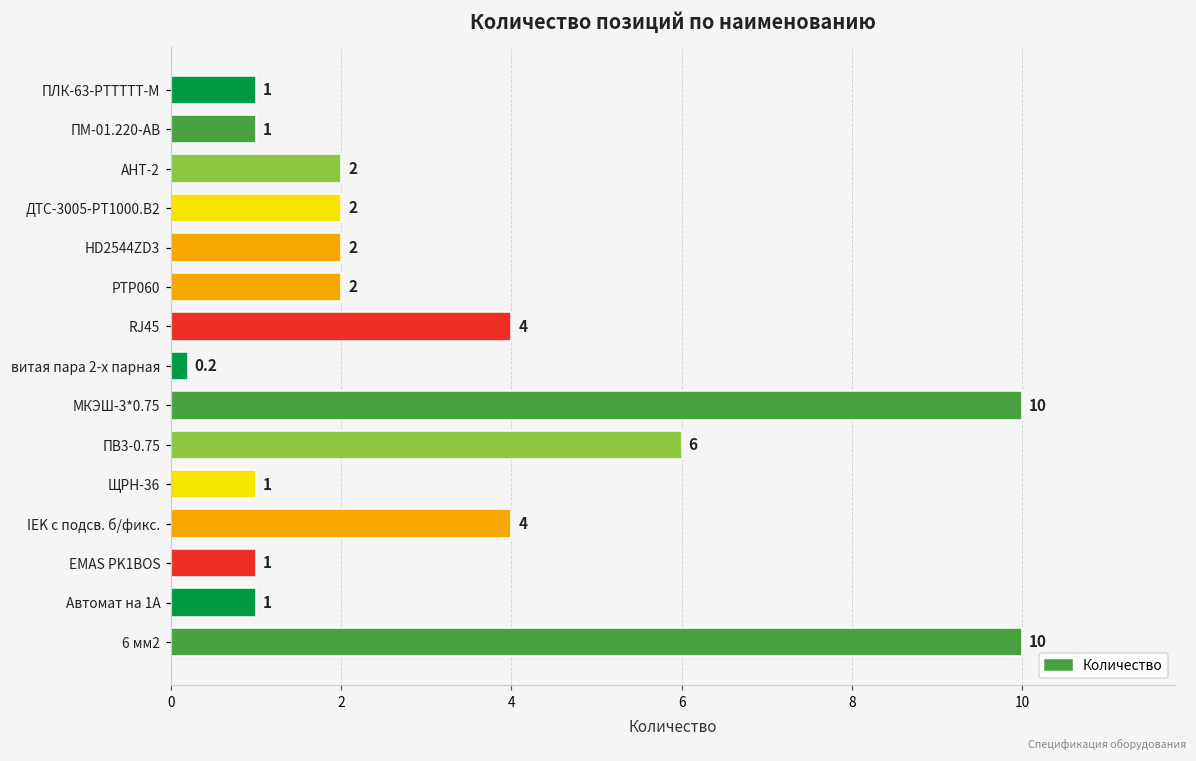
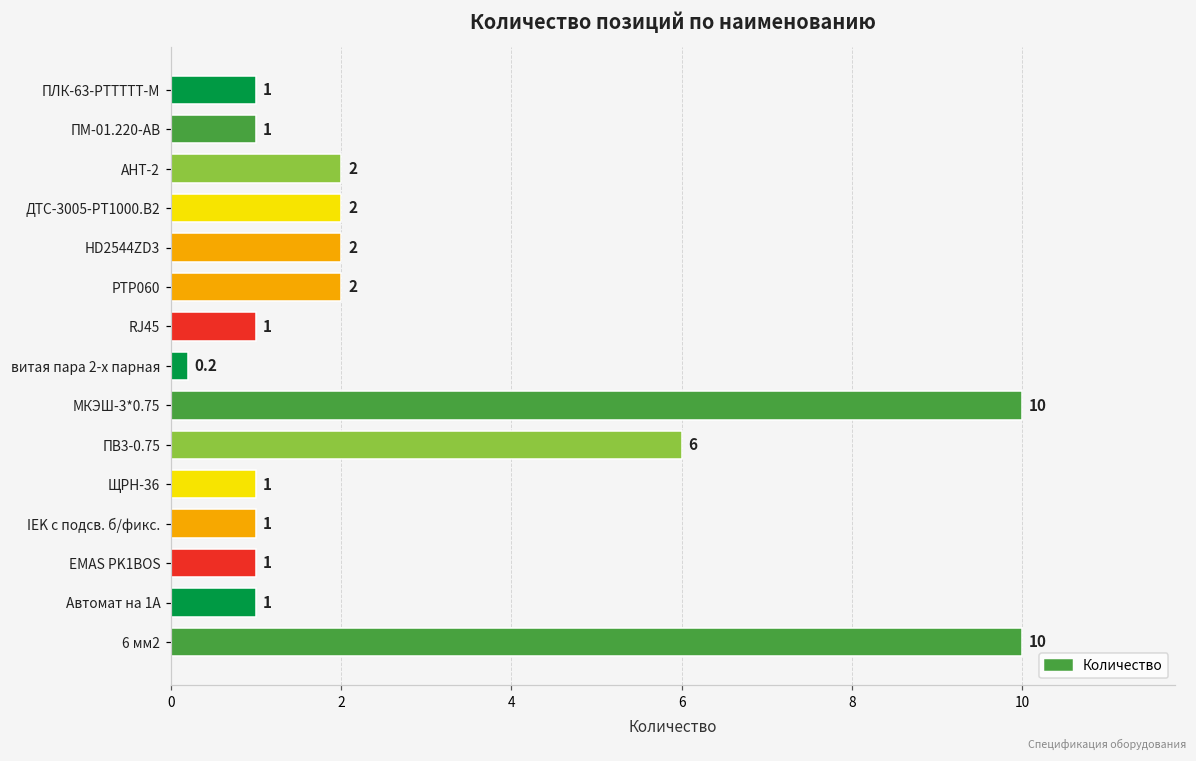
  {
    "ПЛК-63-РТТТТТ-М": 1,
    "ПМ-01.220-АВ": 1,
    "АНТ-2": 2,
    "ДТС-3005-РТ1000.В2": 2,
    "HD2544ZD3": 2,
    "РТР060": 2,
-   "RJ45": 4,
+   "RJ45": 1,
    "витая пара 2-х парная": 0.2,
    "МКЭШ-3*0.75": 10,
    "ПВ3-0.75": 6,
    "ЩРН-36": 1,
-   "IEK с подсв. б/фикс.": 4,
+   "IEK с подсв. б/фикс.": 1,
    "EMAS PK1BOS": 1,
    "Автомат на 1А": 1,
    "6 мм2": 10
  }
